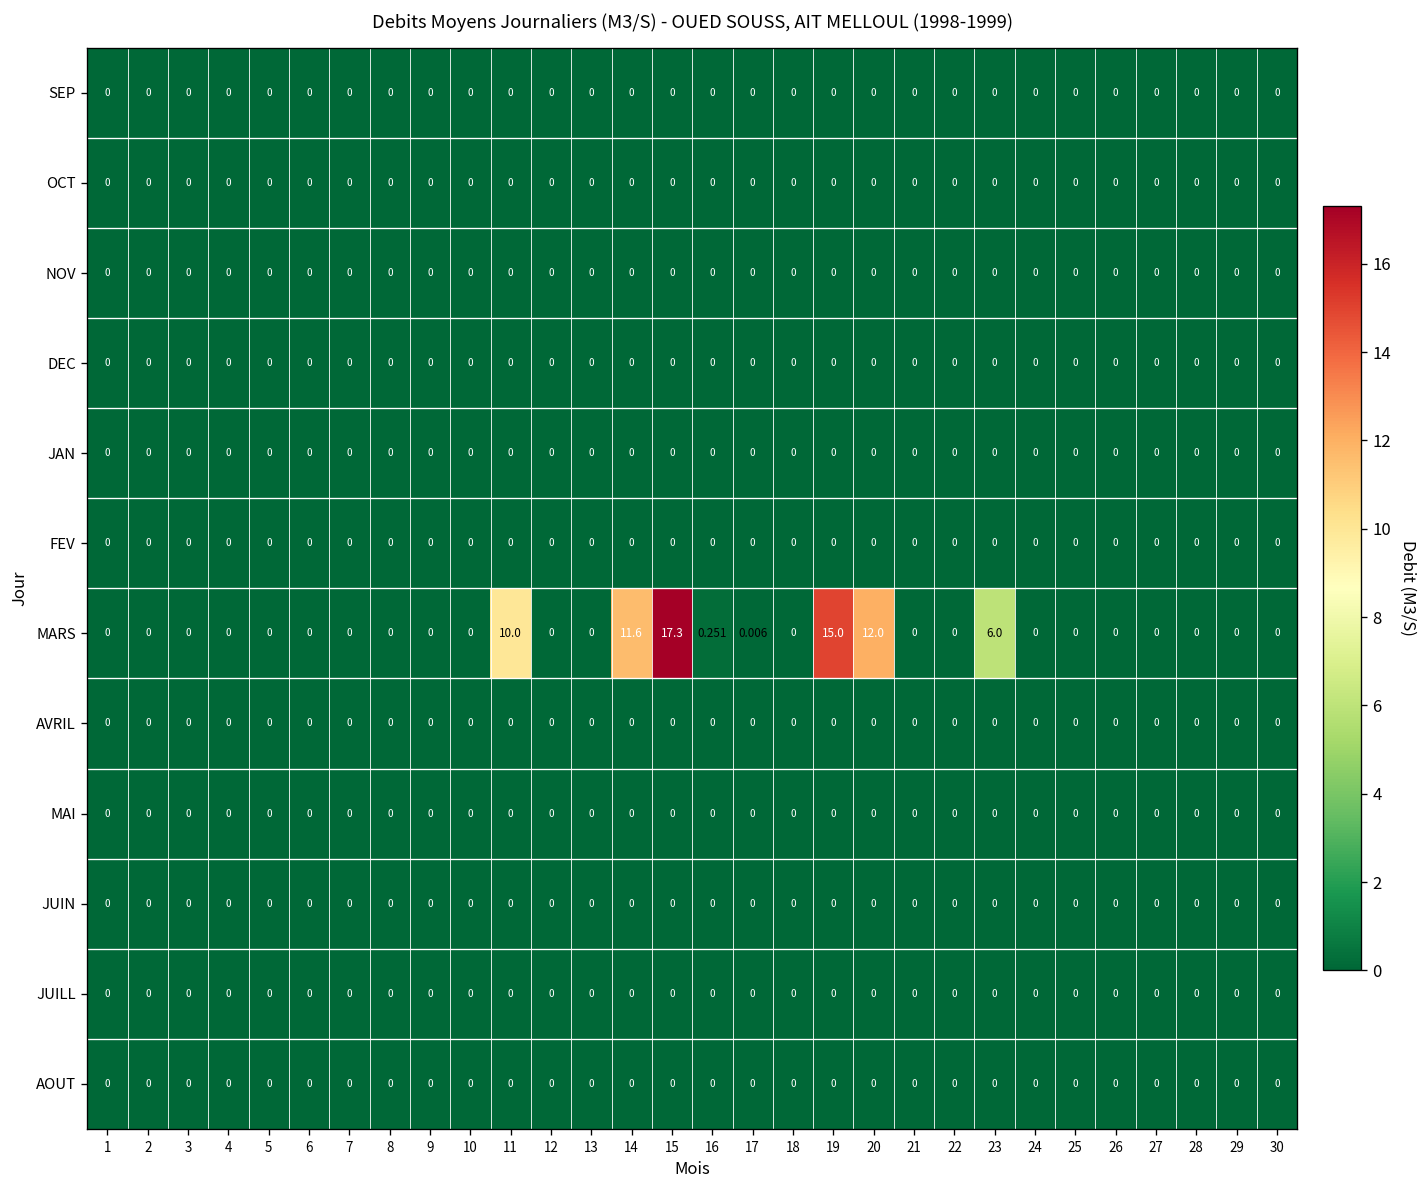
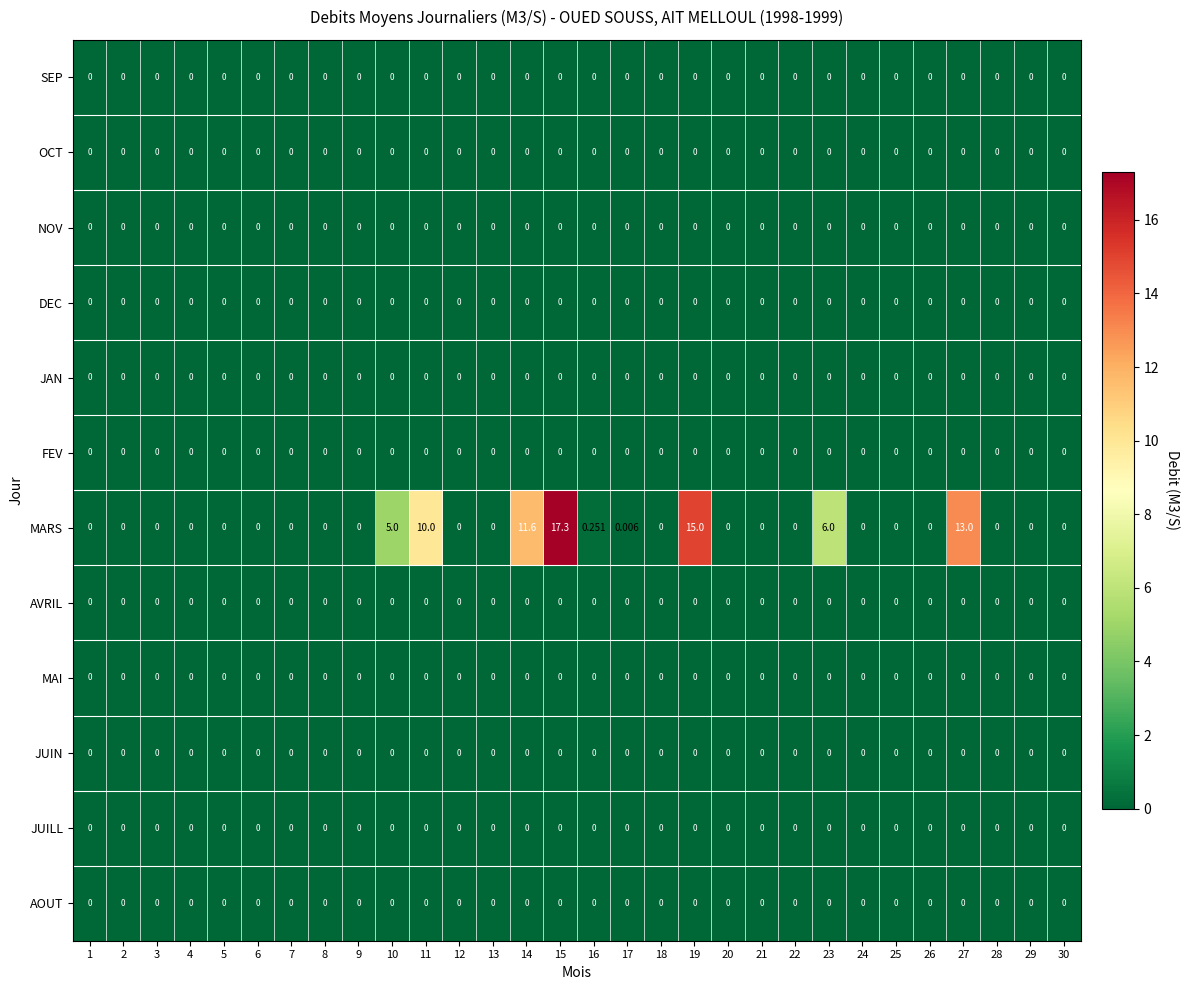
  {
    "MARS": {
      "1": 0,
      "2": 0,
      "3": 0,
      "4": 0,
      "5": 0,
      "6": 0,
      "7": 0,
      "8": 0,
      "9": 0,
-     "10": 0,
+     "10": 5.0,
      "11": 10.0,
      "12": 0,
      "13": 0,
      "14": 11.6,
      "15": 17.3,
      "16": 0.251,
      "17": 0.006,
      "18": 0,
      "19": 15.0,
-     "20": 12.0,
+     "20": 0,
      "21": 0,
      "22": 0,
      "23": 6.0,
      "24": 0,
      "25": 0,
      "26": 0,
-     "27": 0,
+     "27": 13.0,
      "28": 0,
      "29": 0,
      "30": 0
    }
  }
